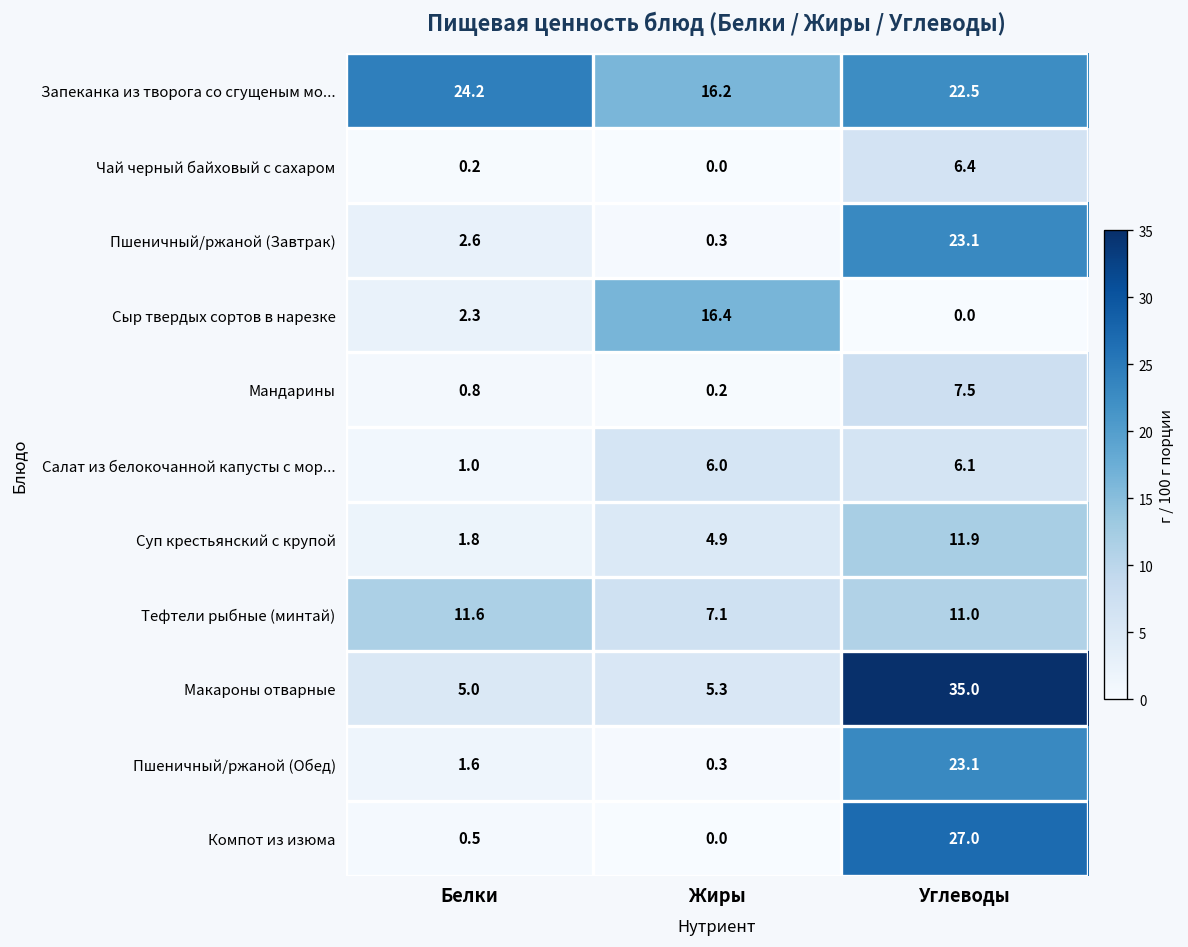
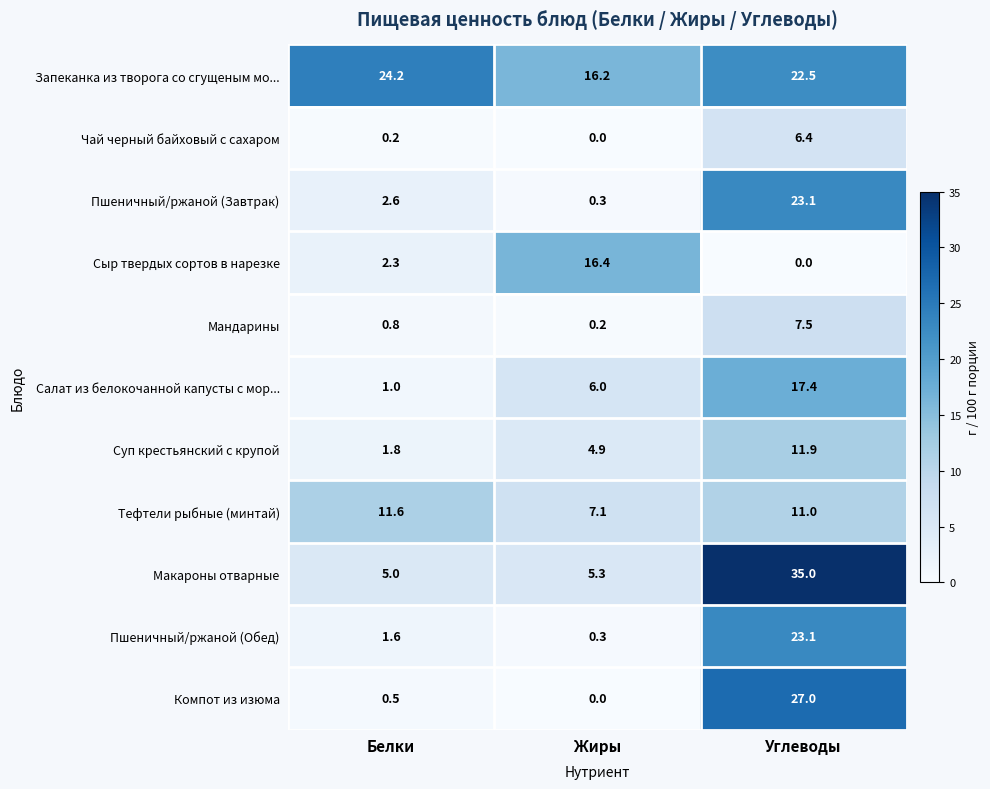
  {
    "Запеканка из творога со сгущеным мо...": {
      "Белки": 24.2,
      "Жиры": 16.2,
      "Углеводы": 22.5
    },
    "Чай черный байховый с сахаром": {
      "Белки": 0.2,
      "Жиры": 0.0,
      "Углеводы": 6.4
    },
    "Пшеничный/ржаной (Завтрак)": {
      "Белки": 2.6,
      "Жиры": 0.3,
      "Углеводы": 23.1
    },
    "Сыр твердых сортов в нарезке": {
      "Белки": 2.3,
      "Жиры": 16.4,
      "Углеводы": 0.0
    },
    "Мандарины": {
      "Белки": 0.8,
      "Жиры": 0.2,
      "Углеводы": 7.5
    },
    "Салат из белокочанной капусты с мор...": {
      "Белки": 1.0,
      "Жиры": 6.0,
-     "Углеводы": 6.1
+     "Углеводы": 17.4
    },
    "Суп крестьянский с крупой": {
      "Белки": 1.8,
      "Жиры": 4.9,
      "Углеводы": 11.9
    },
    "Тефтели рыбные (минтай)": {
      "Белки": 11.6,
      "Жиры": 7.1,
      "Углеводы": 11.0
    },
    "Макароны отварные": {
      "Белки": 5.0,
      "Жиры": 5.3,
      "Углеводы": 35.0
    },
    "Пшеничный/ржаной (Обед)": {
      "Белки": 1.6,
      "Жиры": 0.3,
      "Углеводы": 23.1
    },
    "Компот из изюма": {
      "Белки": 0.5,
      "Жиры": 0.0,
      "Углеводы": 27.0
    }
  }
